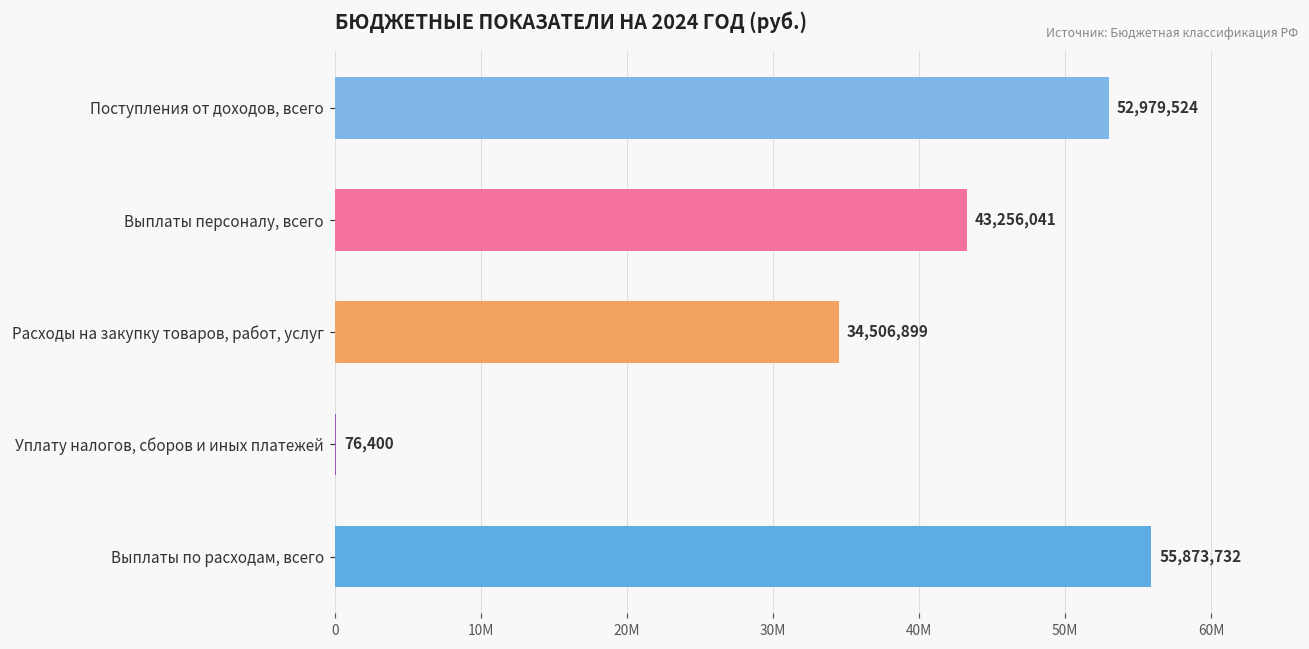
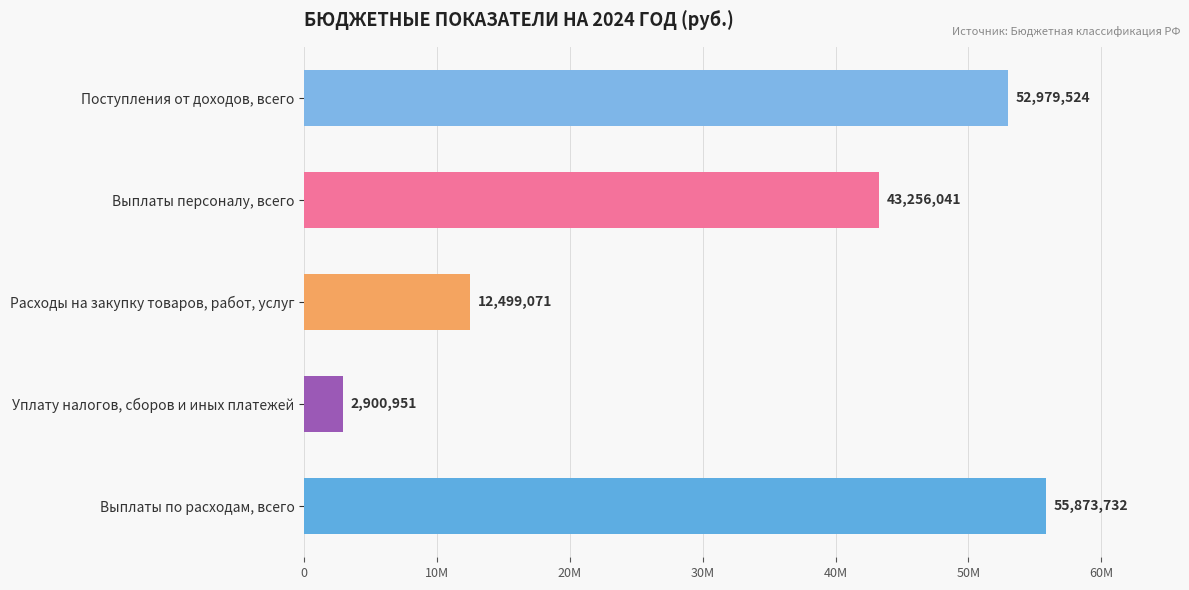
  {
    "Поступления от доходов, всего": "52,979,524",
    "Выплаты персоналу, всего": "43,256,041",
-   "Расходы на закупку товаров, работ, услуг": "34,506,899",
-   "Уплату налогов, сборов и иных платежей": "76,400",
+   "Расходы на закупку товаров, работ, услуг": "12,499,071",
+   "Уплату налогов, сборов и иных платежей": "2,900,951",
    "Выплаты по расходам, всего": "55,873,732"
  }
